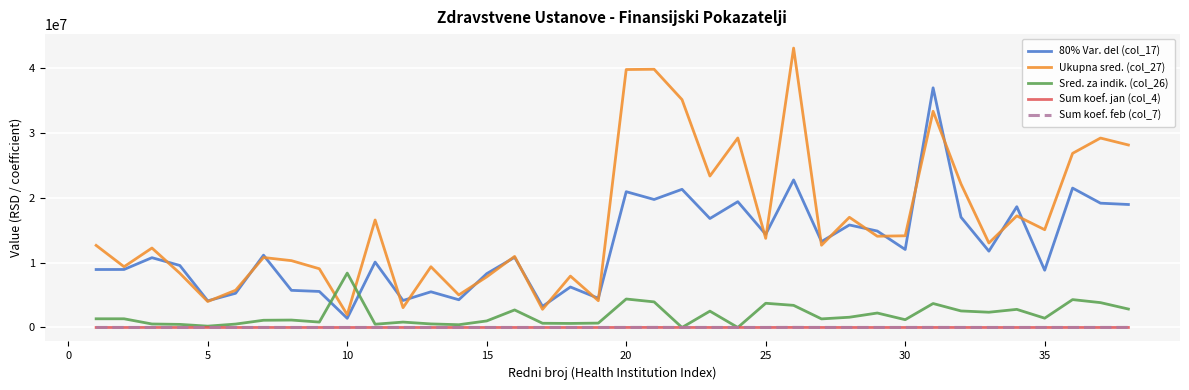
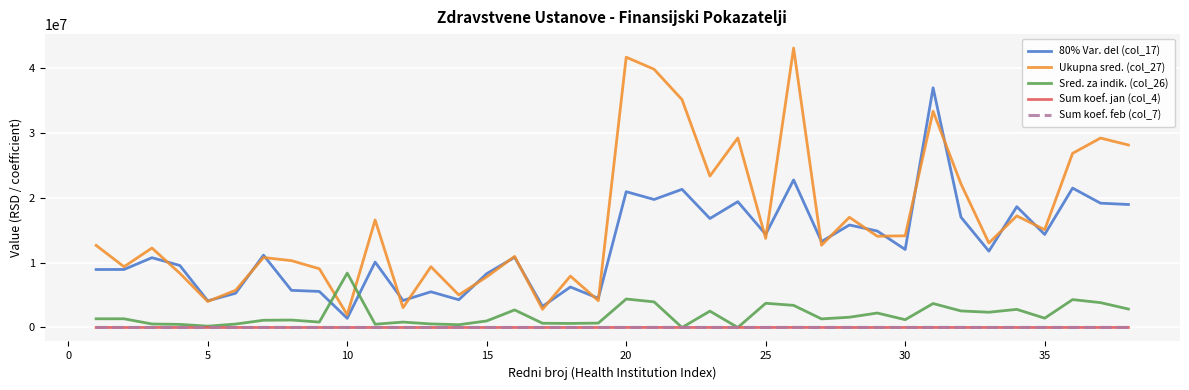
  {
    "80% Var. del (col_17)": {
      "10": 1000000,
      "15": 8000000,
      "20": 21000000,
      "25": 14000000,
      "30": 12000000,
-     "35": 9000000
+     "35": 14000000
    },
    "Ukupna sred. (col_27)": {
      "10": 2000000,
      "15": 8000000,
-     "20": 40000000,
+     "20": 42000000,
      "25": 14000000,
      "30": 14000000,
      "35": 15000000
    },
    "Sred. za indik. (col_26)": {
      "10": 8000000,
      "15": 1000000,
      "20": 4000000,
      "25": 4000000,
      "30": 1000000,
      "35": 1000000
    }
  }
